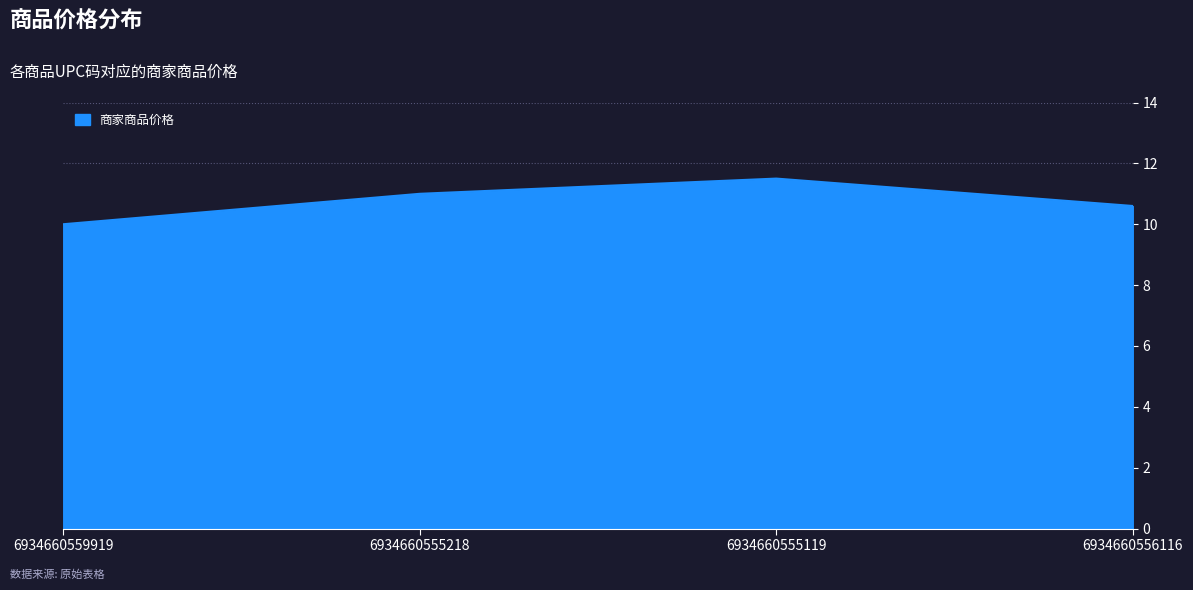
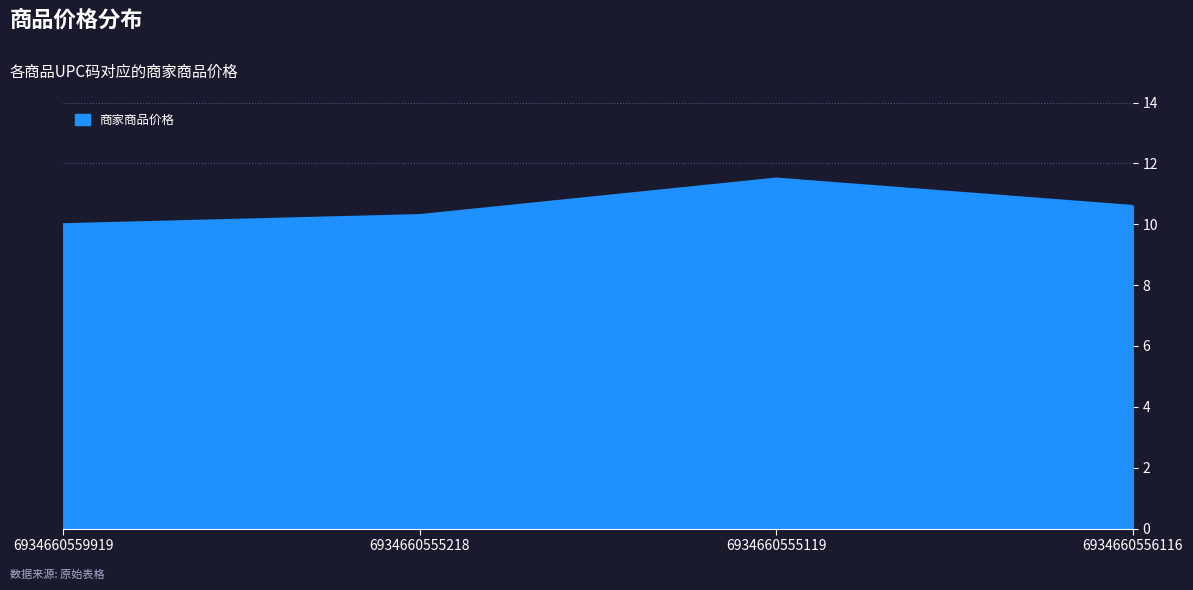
  {
    "6934660559919": 10.0,
-   "6934660555218": 11.0,
+   "6934660555218": 10.3,
    "6934660555119": 11.5,
    "6934660556116": 10.6
  }
